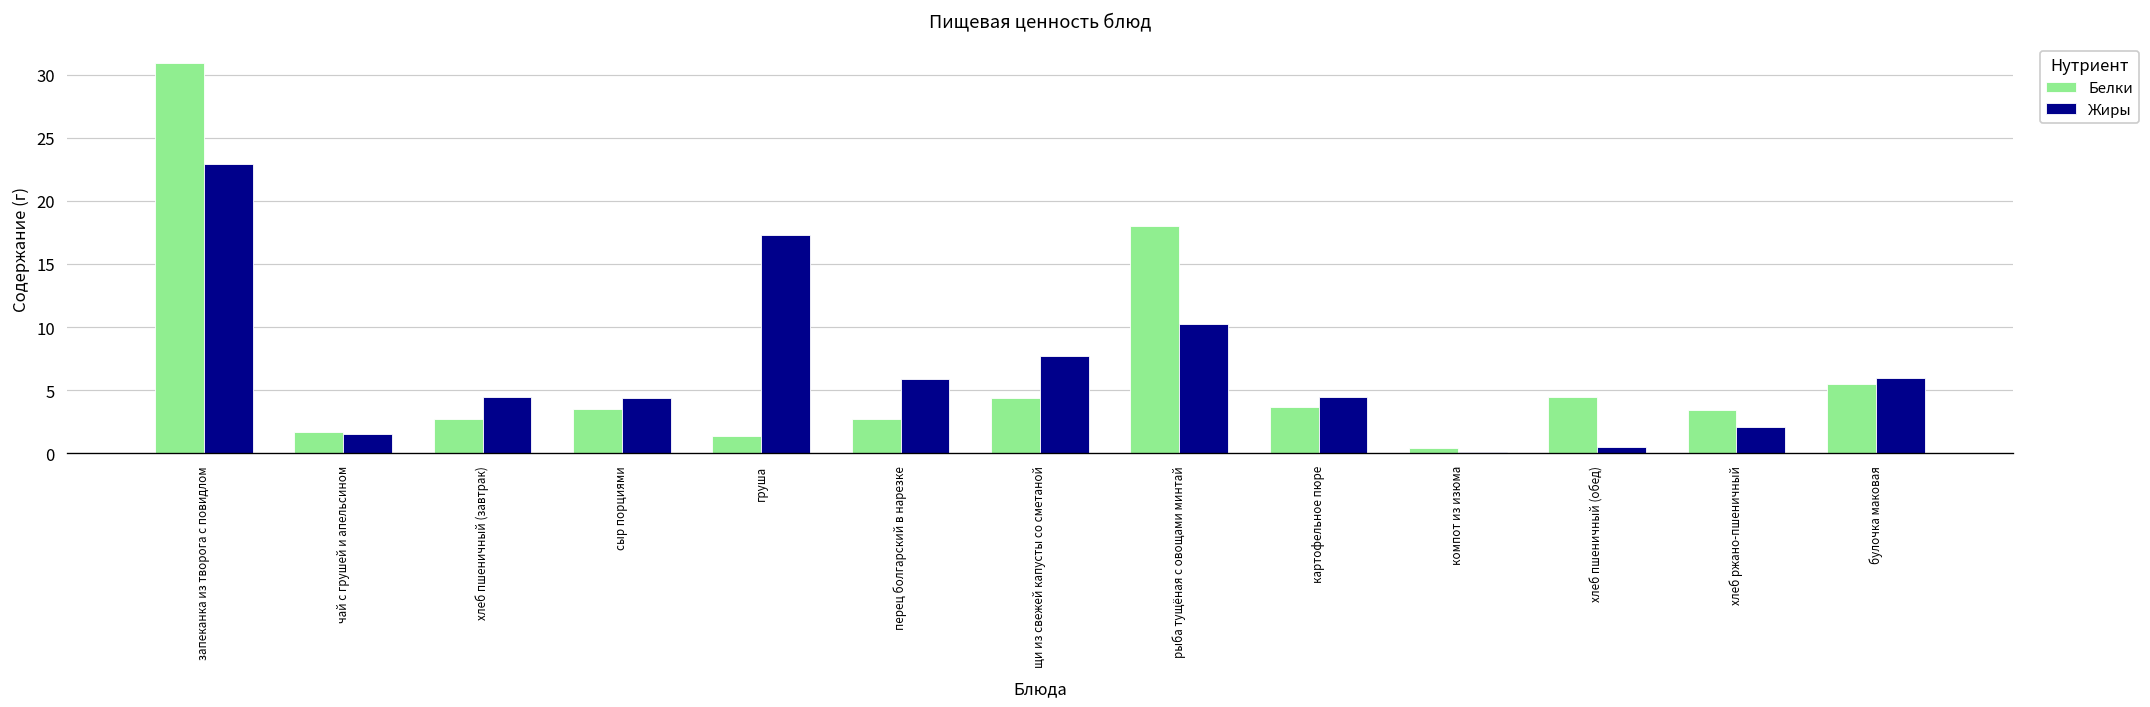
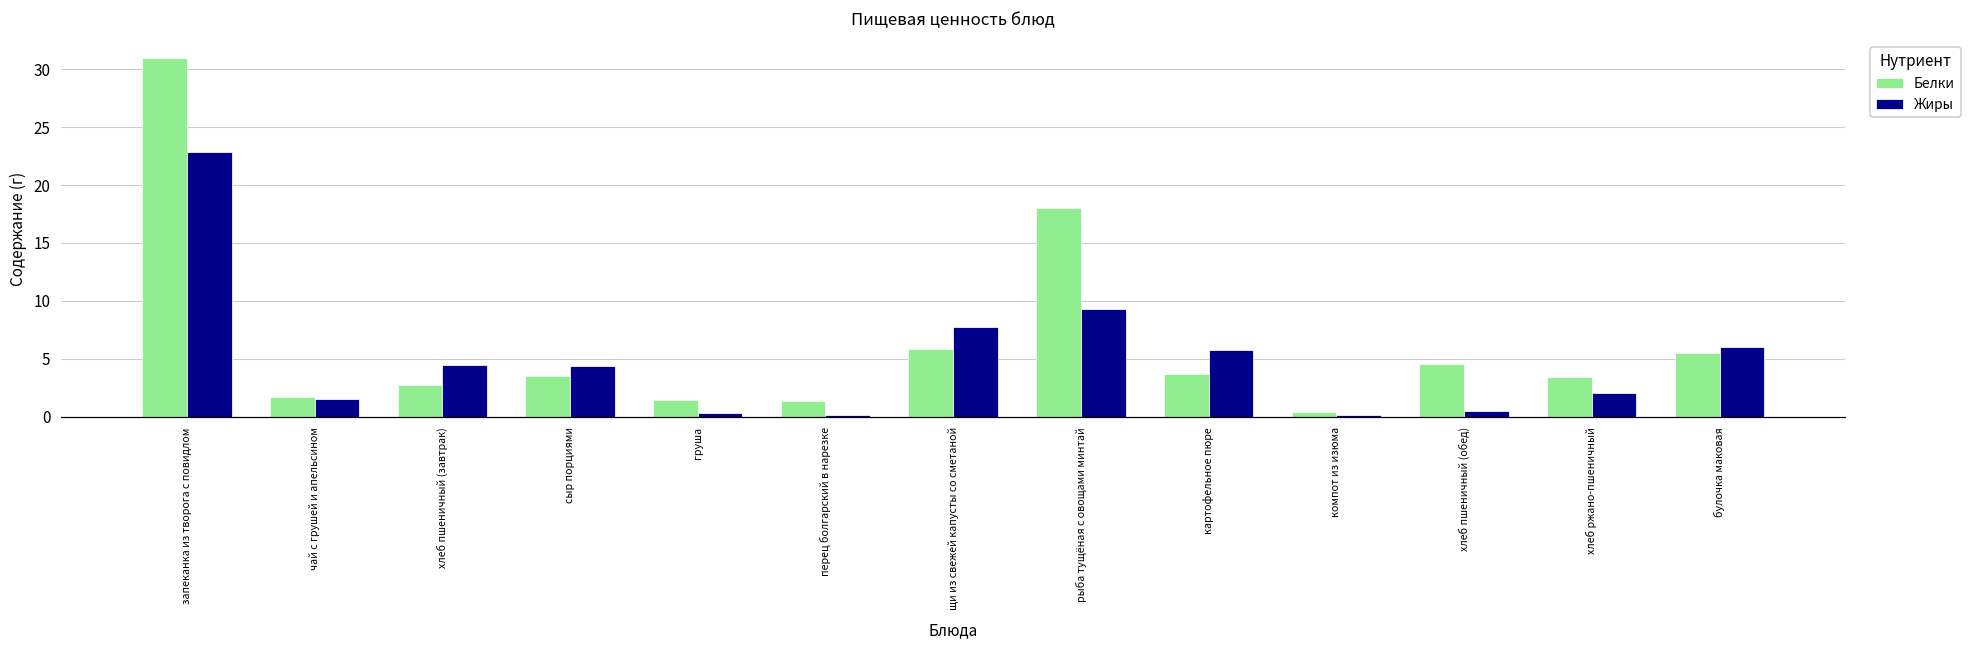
  {
    "Белки": {
      "запеканка из творога с повидлом": 30.9,
      "чай с грушей и апельсином": 1.7,
      "хлеб пшеничный (завтрак)": 2.7,
      "сыр порциями": 3.5,
      "груша": 1.4,
-     "перец болгарский в нарезке": 2.7,
-     "щи из свежей капусты со сметаной": 4.4,
+     "перец болгарский в нарезке": 1.3,
+     "щи из свежей капусты со сметаной": 5.8,
      "рыба тущёная с овощами минтай": 18.0,
      "картофельное пюре": 3.7,
      "компот из изюма": 0.4,
      "хлеб пшеничный (обед)": 4.5,
      "хлеб ржано-пшеничный": 3.5,
      "булочка маковая": 5.5
    },
    "Жиры": {
      "запеканка из творога с повидлом": 22.9,
      "чай с грушей и апельсином": 1.5,
      "хлеб пшеничный (завтрак)": 4.5,
      "сыр порциями": 4.4,
-     "груша": 17.3,
-     "перец болгарский в нарезке": 5.9,
+     "груша": 0.3,
+     "перец болгарский в нарезке": 0.1,
      "щи из свежей капусты со сметаной": 7.7,
-     "рыба тущёная с овощами минтай": 10.2,
-     "картофельное пюре": 4.5,
+     "рыба тущёная с овощами минтай": 9.3,
+     "картофельное пюре": 5.8,
      "хлеб пшеничный (обед)": 0.5,
      "хлеб ржано-пшеничный": 2.1,
      "булочка маковая": 6.0
    }
  }
